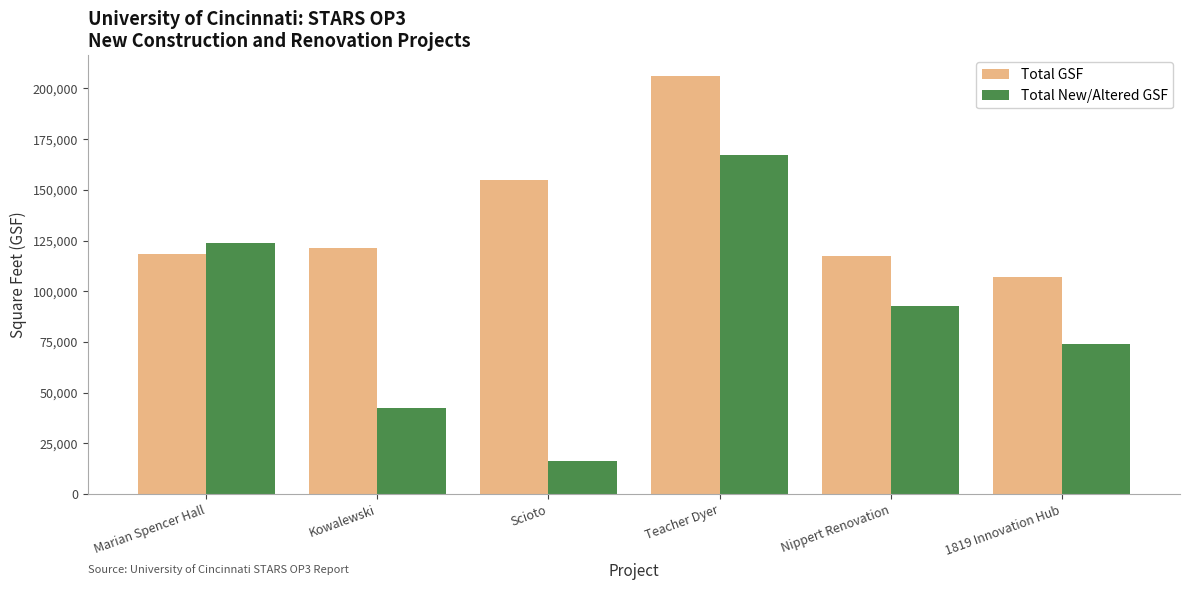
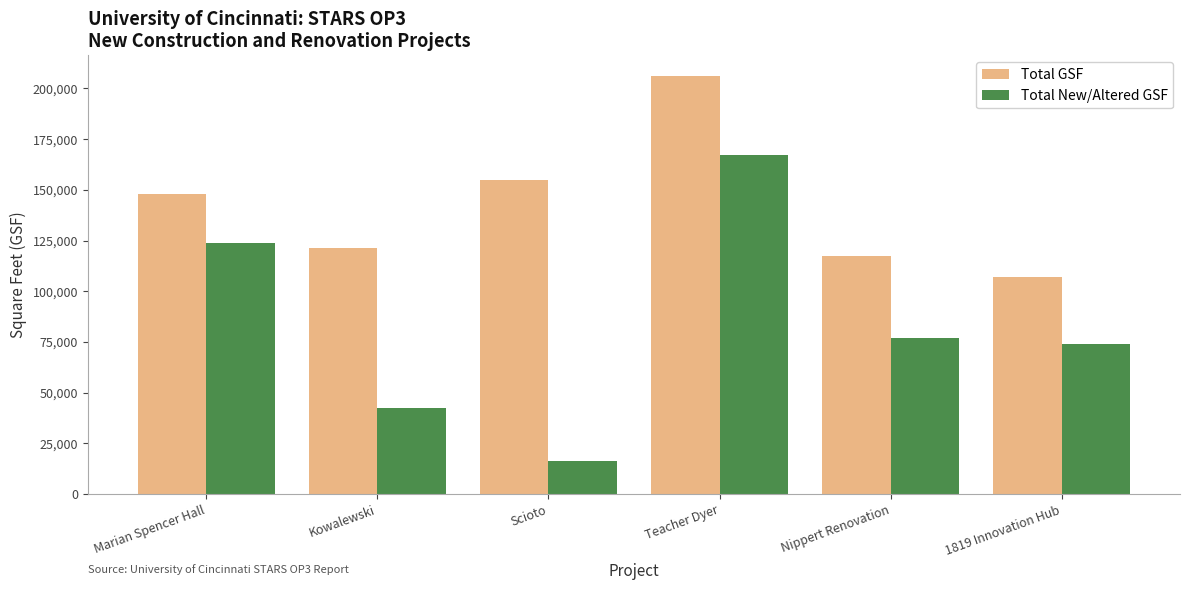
  {
    "Total GSF": {
-     "Marian Spencer Hall": "118,000",
+     "Marian Spencer Hall": "148,000",
      "Kowalewski": "121,000",
      "Scioto": "155,000",
      "Teacher Dyer": "206,000",
      "Nippert Renovation": "118,000",
      "1819 Innovation Hub": "107,000"
    },
    "Total New/Altered GSF": {
      "Marian Spencer Hall": "124,000",
      "Kowalewski": "42,000",
      "Scioto": "16,000",
      "Teacher Dyer": "167,000",
-     "Nippert Renovation": "93,000",
+     "Nippert Renovation": "77,000",
      "1819 Innovation Hub": "74,000"
    }
  }
